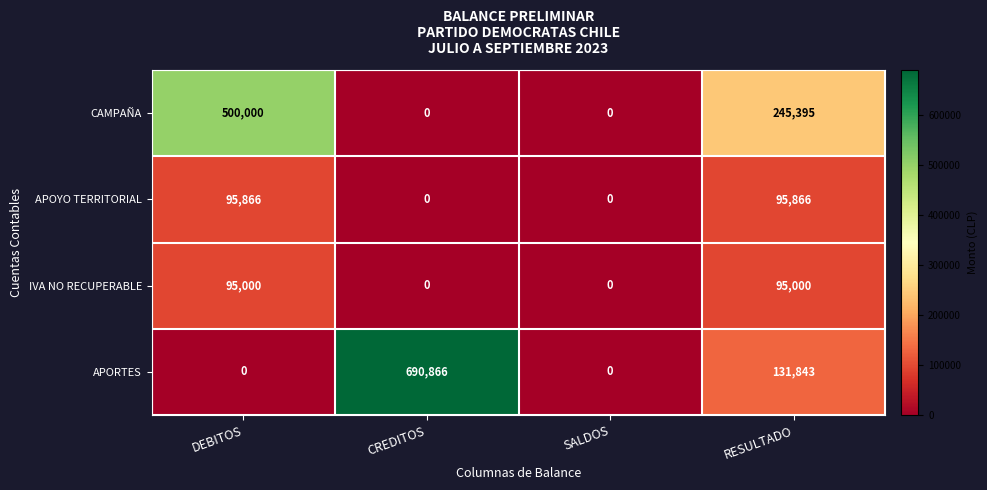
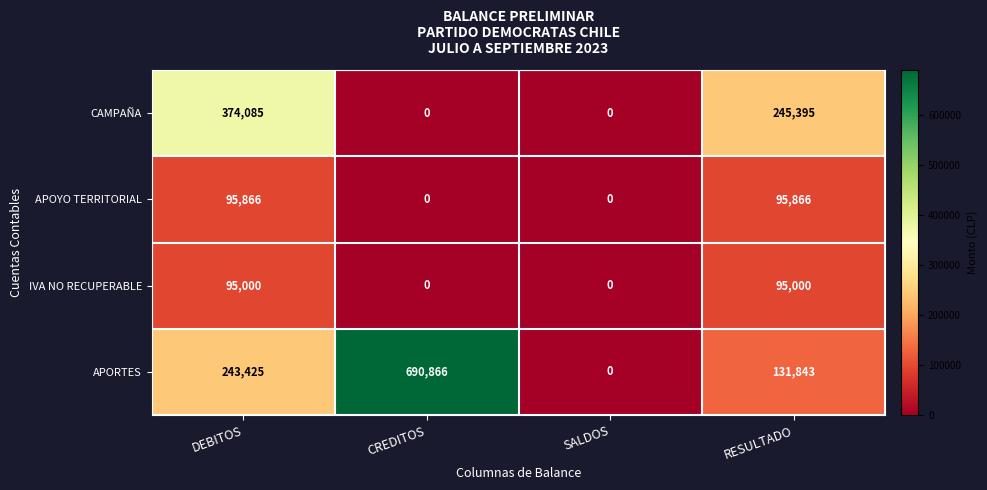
  {
    "CAMPAÑA": {
-     "DEBITOS": "500,000",
+     "DEBITOS": "374,085",
      "CREDITOS": "0",
      "SALDOS": "0",
      "RESULTADO": "245,395"
    },
    "APOYO TERRITORIAL": {
      "DEBITOS": "95,866",
      "CREDITOS": "0",
      "SALDOS": "0",
      "RESULTADO": "95,866"
    },
    "IVA NO RECUPERABLE": {
      "DEBITOS": "95,000",
      "CREDITOS": "0",
      "SALDOS": "0",
      "RESULTADO": "95,000"
    },
    "APORTES": {
-     "DEBITOS": "0",
+     "DEBITOS": "243,425",
      "CREDITOS": "690,866",
      "SALDOS": "0",
      "RESULTADO": "131,843"
    }
  }
